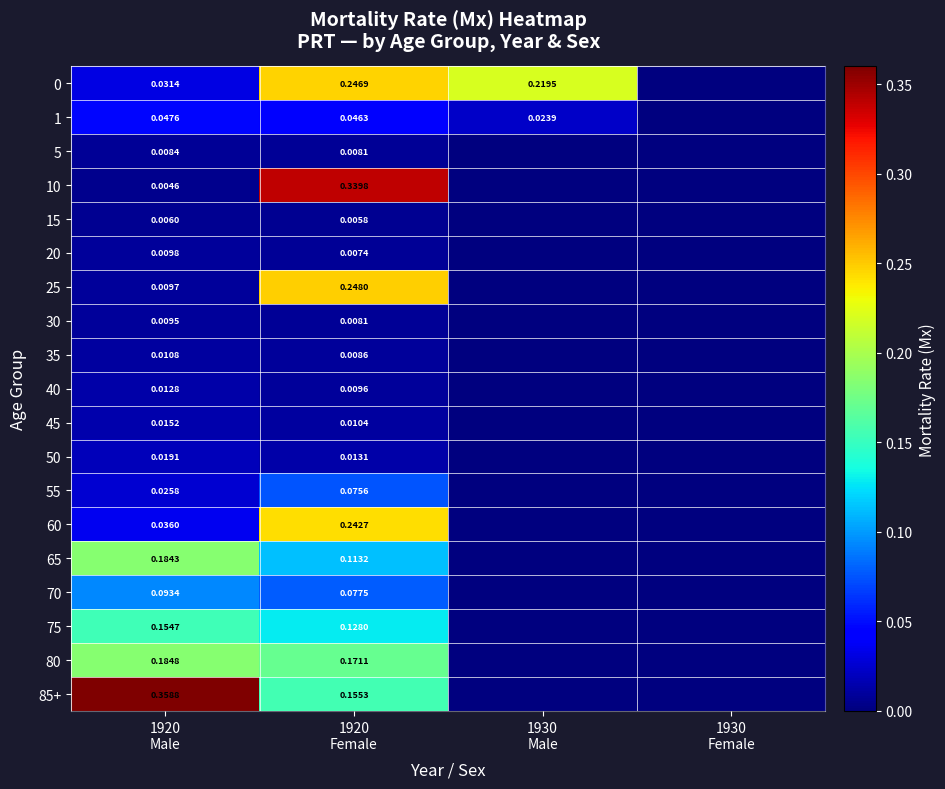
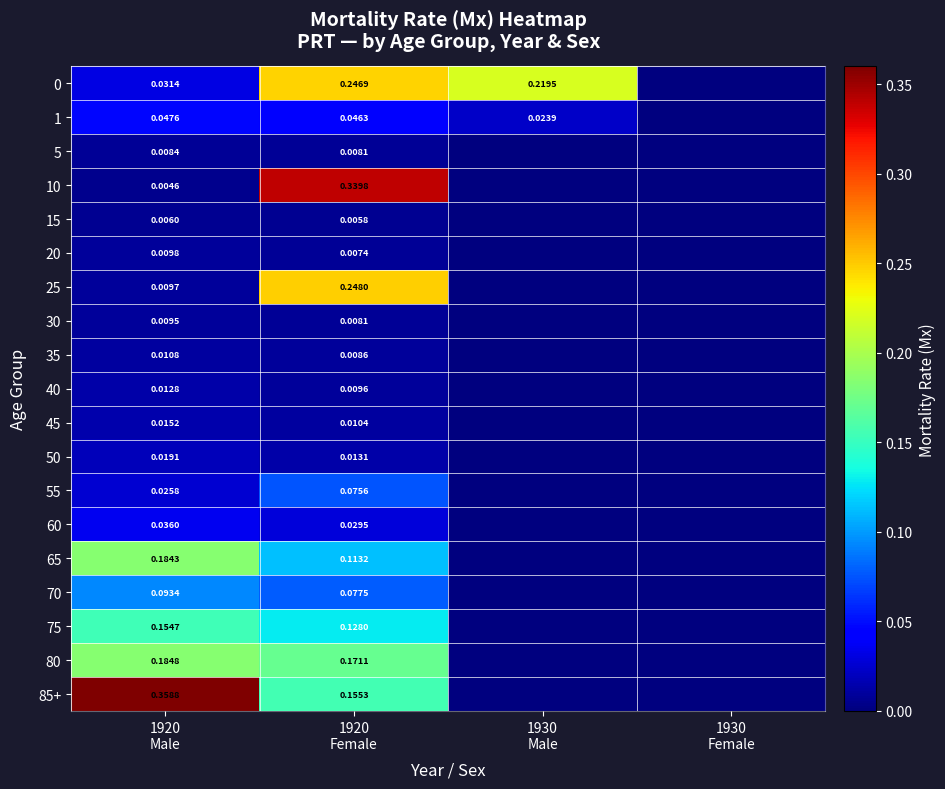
  {
    "0": {
      "1920 Male": 0.0314,
      "1920 Female": 0.2469,
      "1930 Male": 0.2195
    },
    "1": {
      "1920 Male": 0.0476,
      "1920 Female": 0.0463,
      "1930 Male": 0.0239
    },
    "5": {
      "1920 Male": 0.0084,
      "1920 Female": 0.0081
    },
    "10": {
      "1920 Male": 0.0046,
      "1920 Female": 0.3398
    },
    "15": {
      "1920 Male": 0.0060,
      "1920 Female": 0.0058
    },
    "20": {
      "1920 Male": 0.0098,
      "1920 Female": 0.0074
    },
    "25": {
      "1920 Male": 0.0097,
      "1920 Female": 0.2480
    },
    "30": {
      "1920 Male": 0.0095,
      "1920 Female": 0.0081
    },
    "35": {
      "1920 Male": 0.0108,
      "1920 Female": 0.0086
    },
    "40": {
      "1920 Male": 0.0128,
      "1920 Female": 0.0096
    },
    "45": {
      "1920 Male": 0.0152,
      "1920 Female": 0.0104
    },
    "50": {
      "1920 Male": 0.0191,
      "1920 Female": 0.0131
    },
    "55": {
      "1920 Male": 0.0258,
      "1920 Female": 0.0756
    },
    "60": {
      "1920 Male": 0.0360,
-     "1920 Female": 0.2427
+     "1920 Female": 0.0295
    },
    "65": {
      "1920 Male": 0.1843,
      "1920 Female": 0.1132
    },
    "70": {
      "1920 Male": 0.0934,
      "1920 Female": 0.0775
    },
    "75": {
      "1920 Male": 0.1547,
      "1920 Female": 0.1280
    },
    "80": {
      "1920 Male": 0.1848,
      "1920 Female": 0.1711
    },
    "85+": {
      "1920 Male": 0.3588,
      "1920 Female": 0.1553
    }
  }
